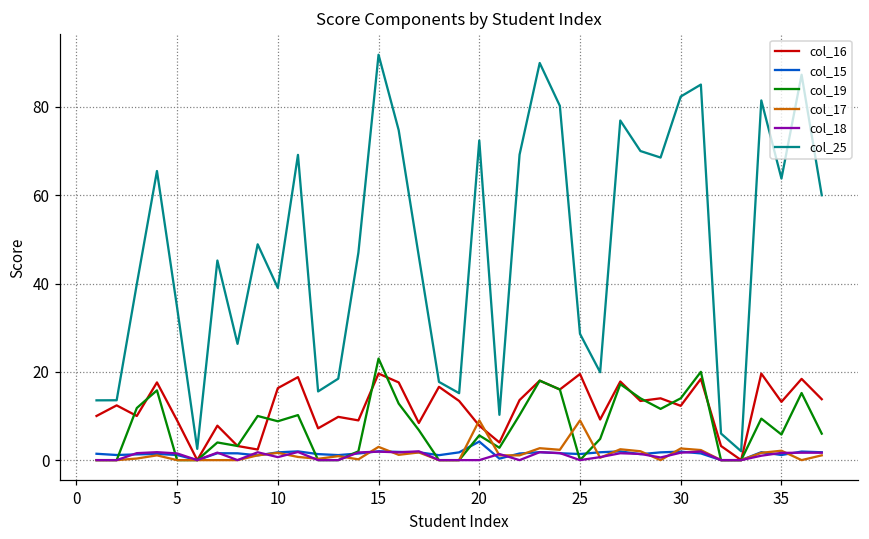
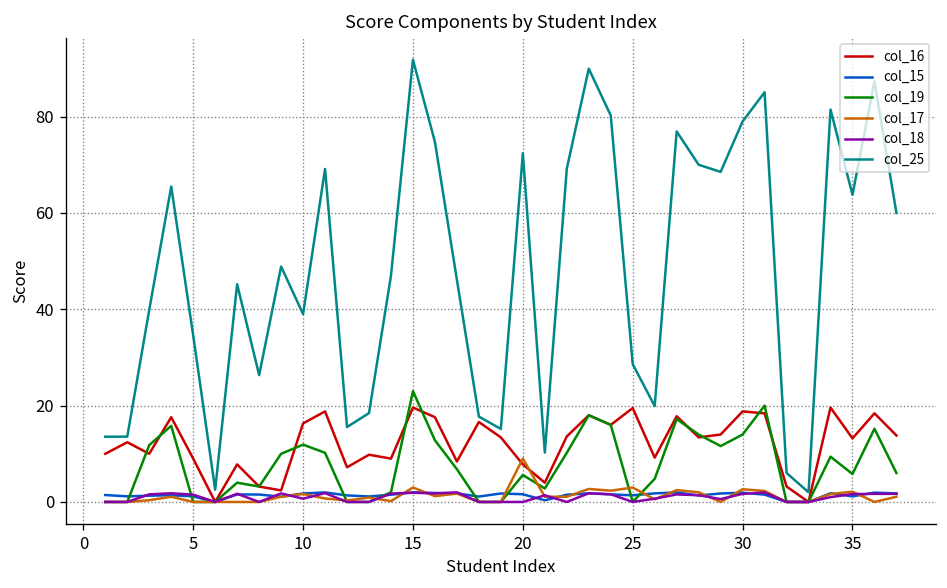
  {
    "col_16": {
      "5": 9,
      "10": 16,
      "15": 20,
      "20": 8,
      "25": 20,
-     "30": 12,
+     "30": 19,
      "35": 13
    },
    "col_15": {
-     "20": 4,
+     "20": 2,
      "25": 1
    },
    "col_19": {
-     "10": 9,
+     "10": 12,
      "15": 23,
      "20": 6,
      "30": 14,
      "35": 6
    },
    "col_17": {
      "15": 3,
      "20": 9,
-     "25": 9,
+     "25": 3,
      "30": 3
    },
    "col_18": {
      "10": 1,
      "20": 0
    },
    "col_25": {
      "5": 35,
      "10": 39,
      "15": 92,
      "20": 72,
      "25": 29,
-     "30": 82,
+     "30": 79,
      "35": 64
    }
  }
